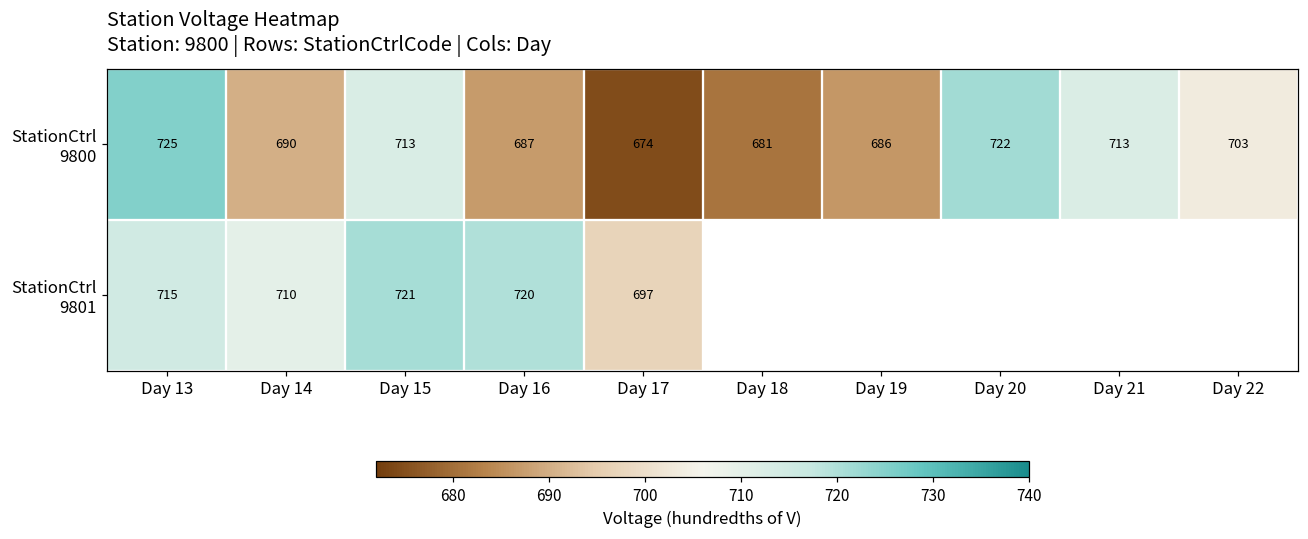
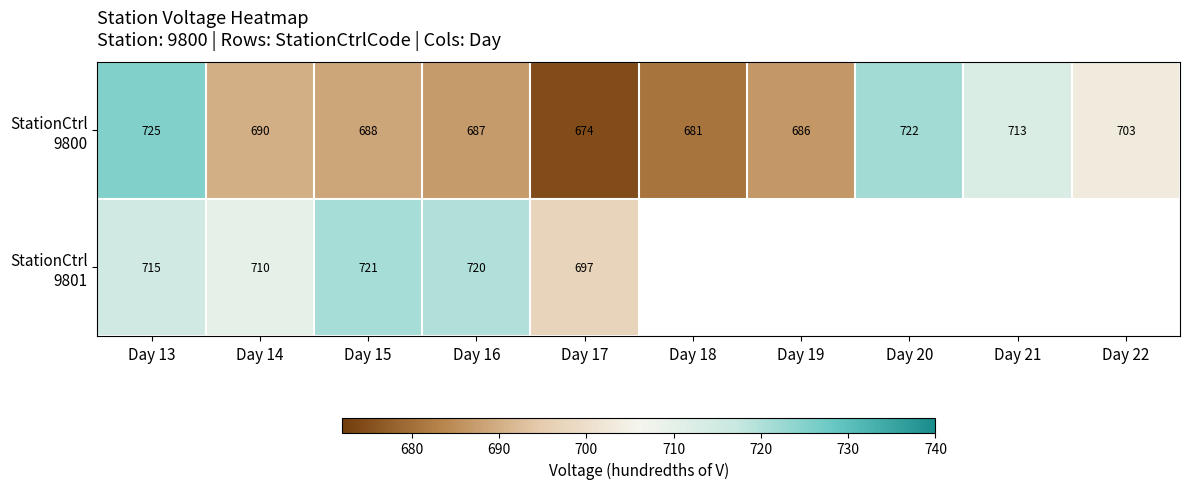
  {
    "StationCtrl 9800": {
      "Day 13": 725,
      "Day 14": 690,
-     "Day 15": 713,
+     "Day 15": 688,
      "Day 16": 687,
      "Day 17": 674,
      "Day 18": 681,
      "Day 19": 686,
      "Day 20": 722,
      "Day 21": 713,
      "Day 22": 703
    },
    "StationCtrl 9801": {
      "Day 13": 715,
      "Day 14": 710,
      "Day 15": 721,
      "Day 16": 720,
      "Day 17": 697
    }
  }
